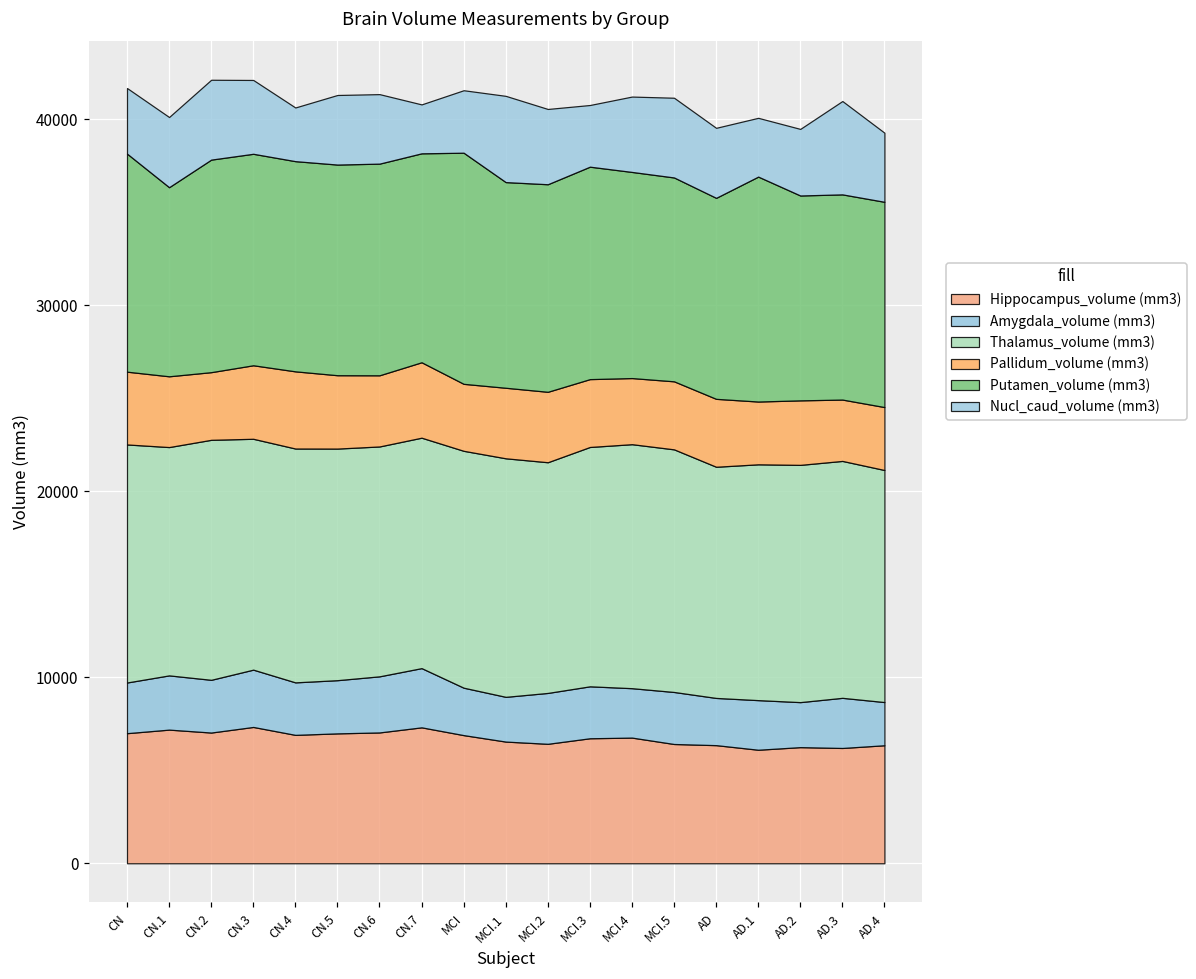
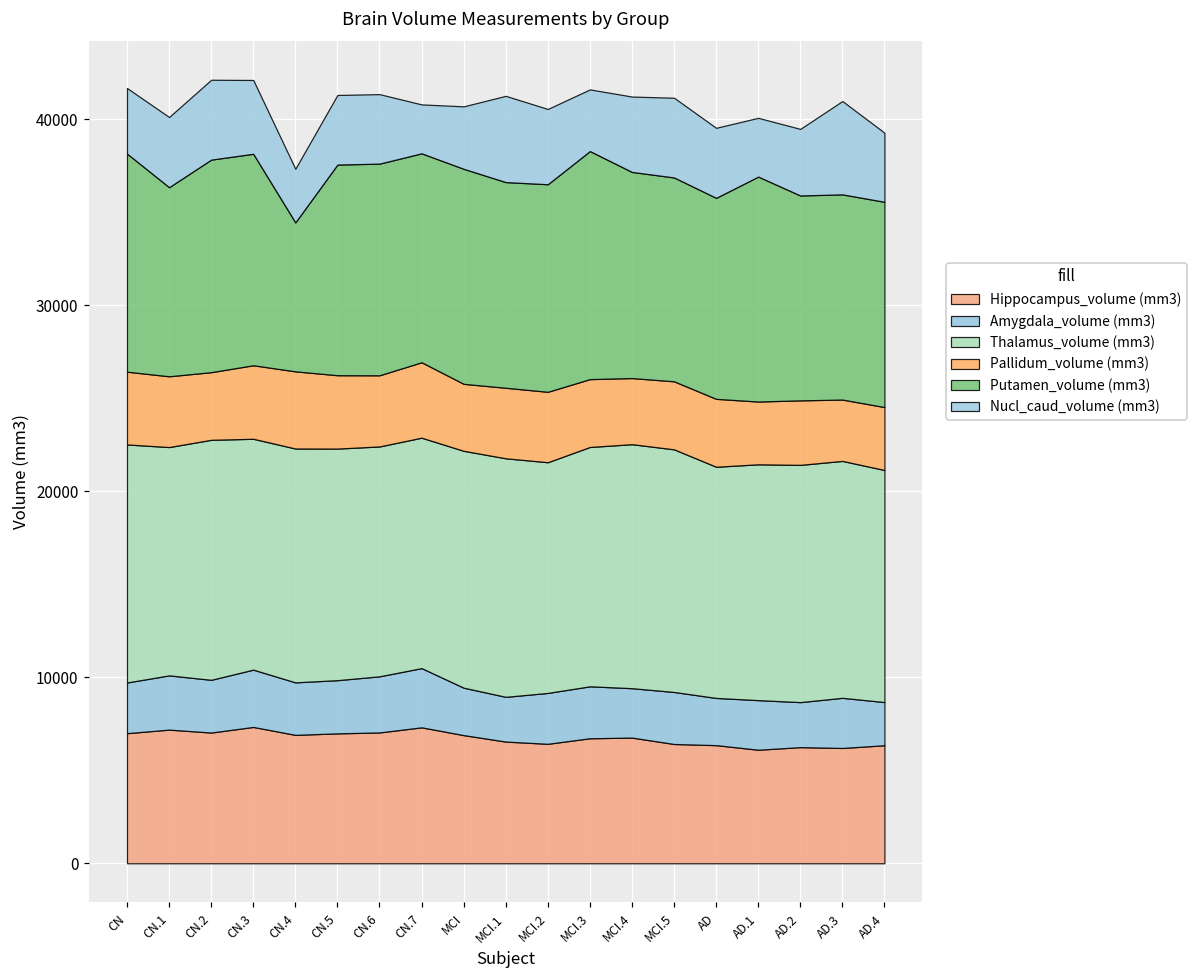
  {
    "Putamen_volume (mm3)": {
      "CN": 11700,
      "CN.1": 10200,
      "CN.2": 11400,
      "CN.3": 11400,
-     "CN.4": 11300,
+     "CN.4": 8000,
      "CN.5": 11300,
      "CN.6": 11400,
      "CN.7": 11200,
-     "MCI": 12400,
+     "MCI": 11600,
      "MCI.1": 11100,
      "MCI.2": 11200,
-     "MCI.3": 11400,
+     "MCI.3": 12300,
      "MCI.4": 11100,
      "MCI.5": 11000,
      "AD": 10800,
      "AD.1": 12100,
      "AD.2": 11000,
      "AD.3": 11000,
      "AD.4": 11000
    }
  }
